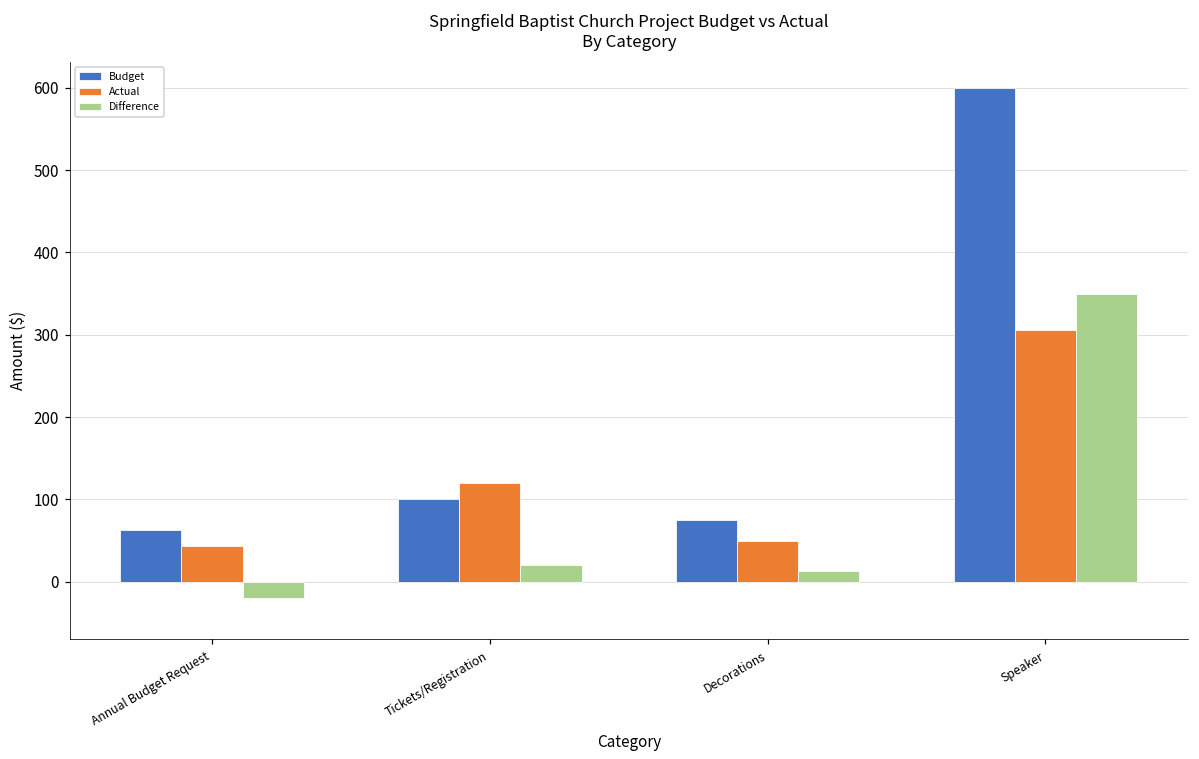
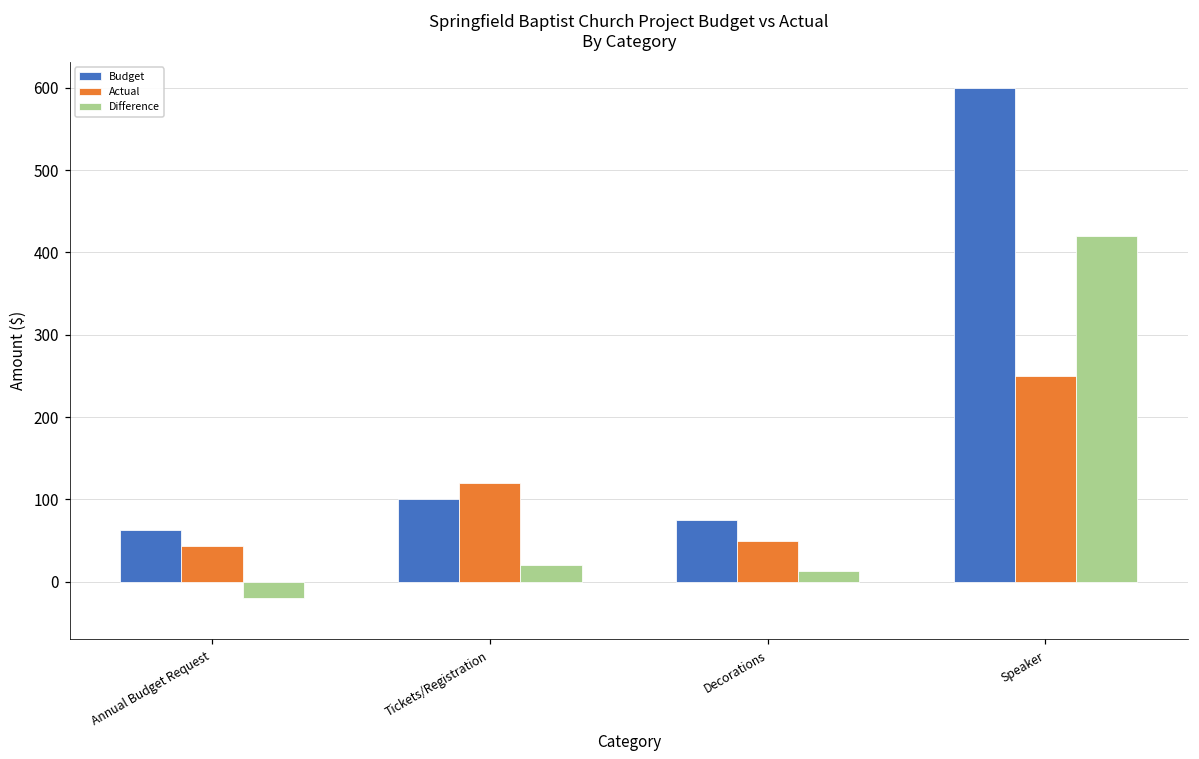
  {
    "Budget": {
      "Annual Budget Request": 60,
      "Tickets/Registration": 100,
      "Decorations": 80,
      "Speaker": 600
    },
    "Actual": {
      "Annual Budget Request": 40,
      "Tickets/Registration": 120,
      "Decorations": 50,
-     "Speaker": 310
+     "Speaker": 250
    },
    "Difference": {
      "Annual Budget Request": -20,
      "Tickets/Registration": 20,
      "Decorations": 10,
-     "Speaker": 350
+     "Speaker": 420
    }
  }
